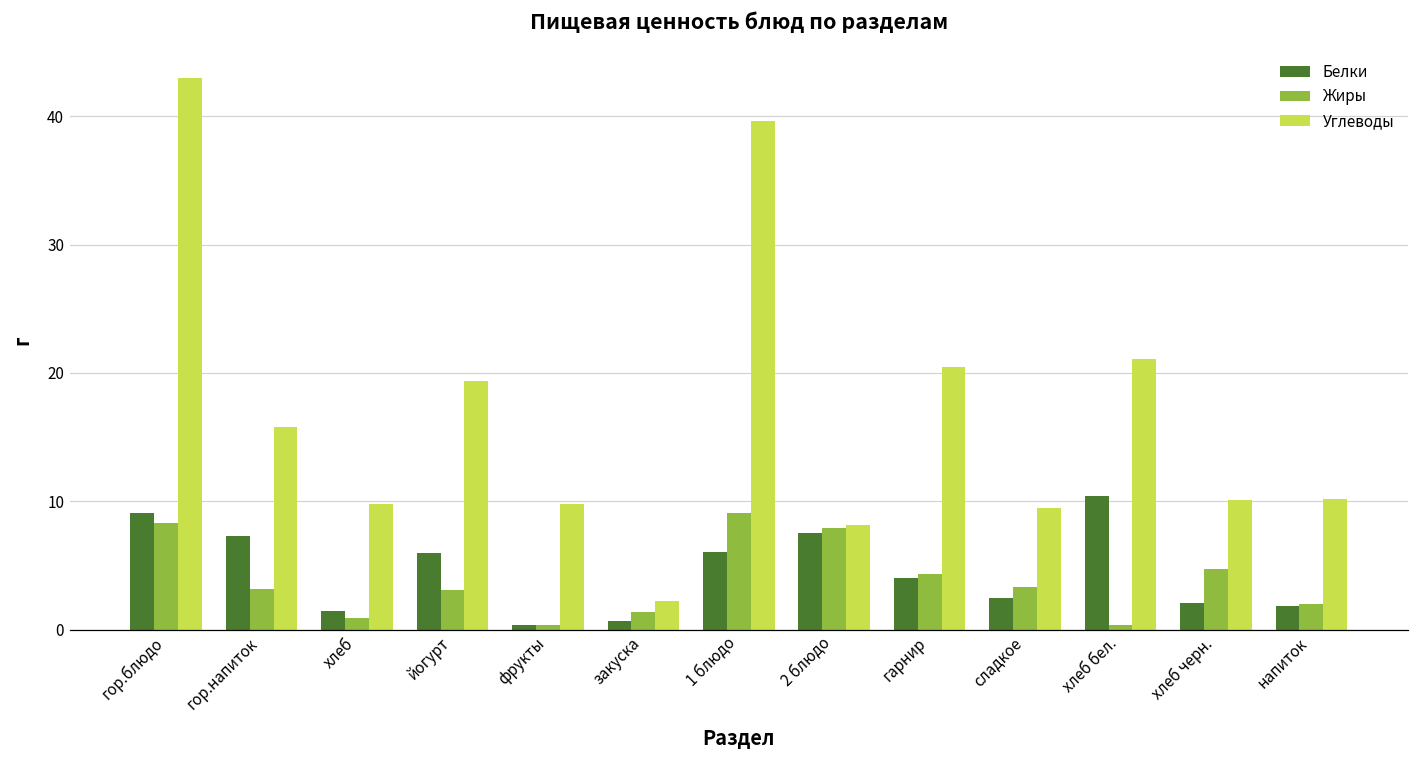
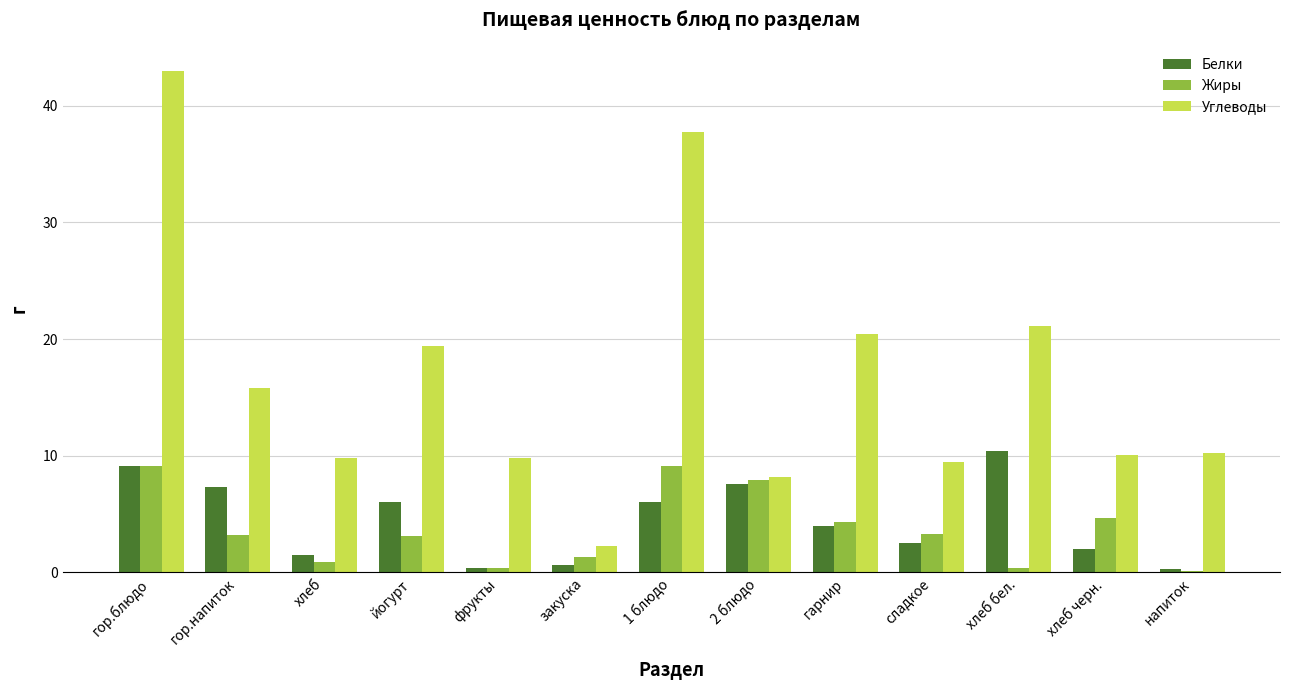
  {
    "Белки": {
      "гор.блюдо": 9.1,
      "гор.напиток": 7.3,
      "хлеб": 1.5,
      "йогурт": 6.0,
      "фрукты": 0.4,
      "закуска": 0.7,
      "1 блюдо": 6.0,
      "2 блюдо": 7.5,
      "гарнир": 4.0,
      "сладкое": 2.5,
      "хлеб бел.": 10.4,
      "хлеб черн.": 2.0,
-     "напиток": 1.8
+     "напиток": 0.3
    },
    "Жиры": {
-     "гор.блюдо": 8.4,
+     "гор.блюдо": 9.1,
      "гор.напиток": 3.2,
      "хлеб": 0.9,
      "йогурт": 3.1,
      "фрукты": 0.4,
      "закуска": 1.3,
      "1 блюдо": 9.1,
      "2 блюдо": 7.9,
      "гарнир": 4.3,
      "сладкое": 3.3,
      "хлеб бел.": 0.4,
      "хлеб черн.": 4.7,
-     "напиток": 2.0
+     "напиток": 0.1
    },
    "Углеводы": {
      "гор.блюдо": 43.0,
      "гор.напиток": 15.8,
      "хлеб": 9.8,
      "йогурт": 19.4,
      "фрукты": 9.8,
      "закуска": 2.3,
-     "1 блюдо": 39.6,
+     "1 блюдо": 37.8,
      "2 блюдо": 8.2,
      "гарнир": 20.5,
      "сладкое": 9.5,
      "хлеб бел.": 21.1,
      "хлеб черн.": 10.1,
      "напиток": 10.2
    }
  }
